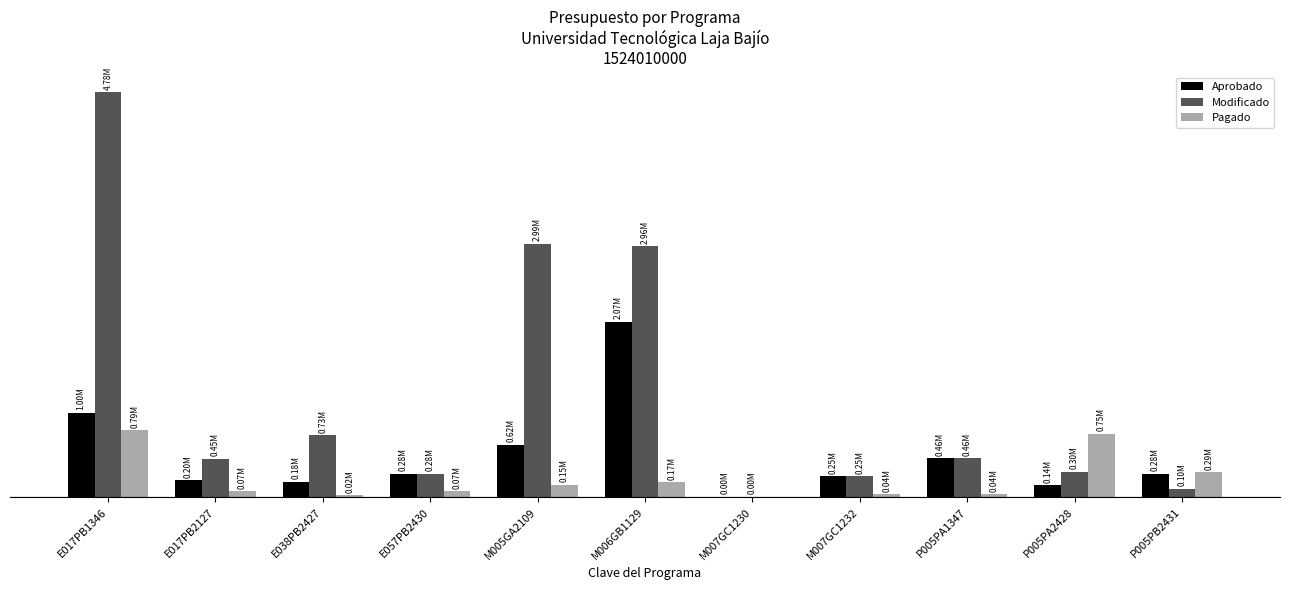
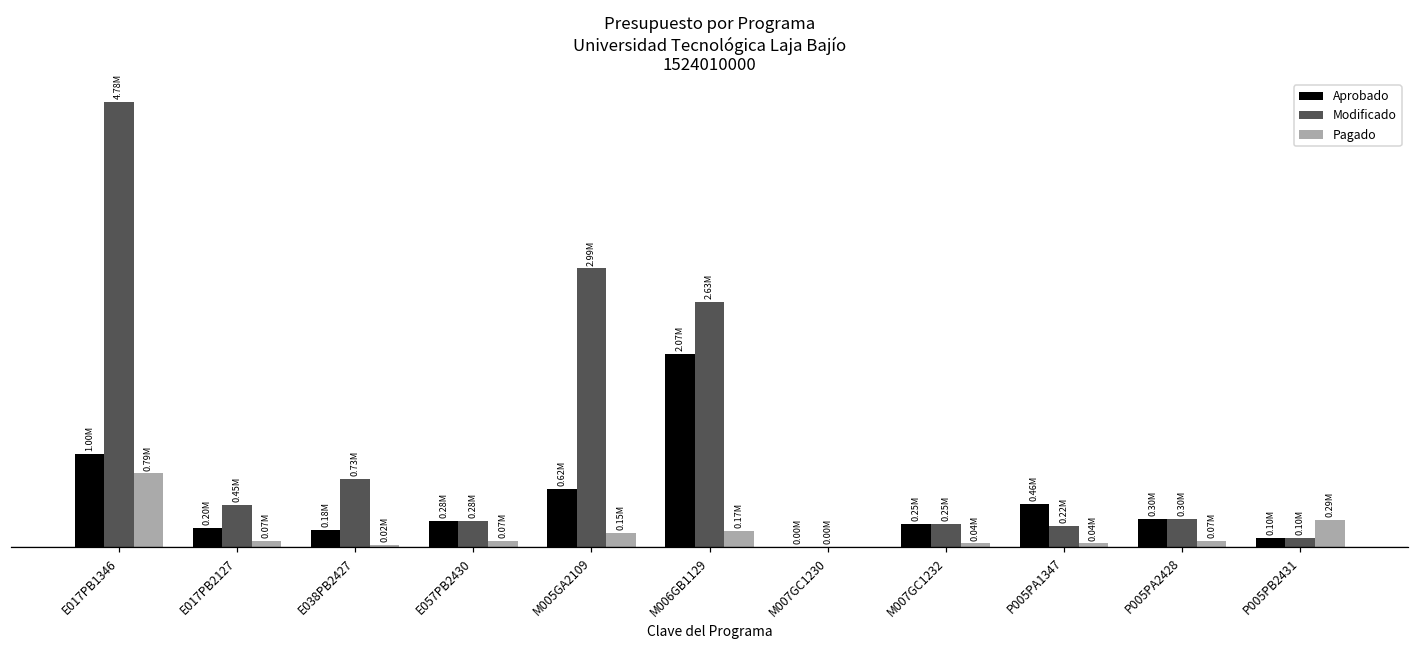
  {
    "Aprobado": {
      "E017PB1346": "1.00M",
      "E017PB2127": "0.20M",
      "E038PB2427": "0.18M",
      "E057PB2430": "0.28M",
      "M005GA2109": "0.62M",
      "M006GB1129": "2.07M",
      "M007GC1232": "0.25M",
      "P005PA1347": "0.46M",
-     "P005PA2428": "0.14M",
-     "P005PB2431": "0.28M"
+     "P005PA2428": "0.30M",
+     "P005PB2431": "0.10M"
    },
    "Modificado": {
      "E017PB1346": "4.78M",
      "E017PB2127": "0.45M",
      "E038PB2427": "0.73M",
      "E057PB2430": "0.28M",
      "M005GA2109": "2.99M",
-     "M006GB1129": "2.96M",
+     "M006GB1129": "2.63M",
      "M007GC1232": "0.25M",
-     "P005PA1347": "0.46M",
+     "P005PA1347": "0.22M",
      "P005PA2428": "0.30M",
      "P005PB2431": "0.10M"
    },
    "Pagado": {
      "E017PB1346": "0.79M",
      "E017PB2127": "0.07M",
      "E038PB2427": "0.02M",
      "E057PB2430": "0.07M",
      "M005GA2109": "0.15M",
      "M006GB1129": "0.17M",
      "M007GC1230": "0.00M",
      "M007GC1232": "0.04M",
      "P005PA1347": "0.04M",
-     "P005PA2428": "0.75M",
+     "P005PA2428": "0.07M",
      "P005PB2431": "0.29M"
    }
  }
